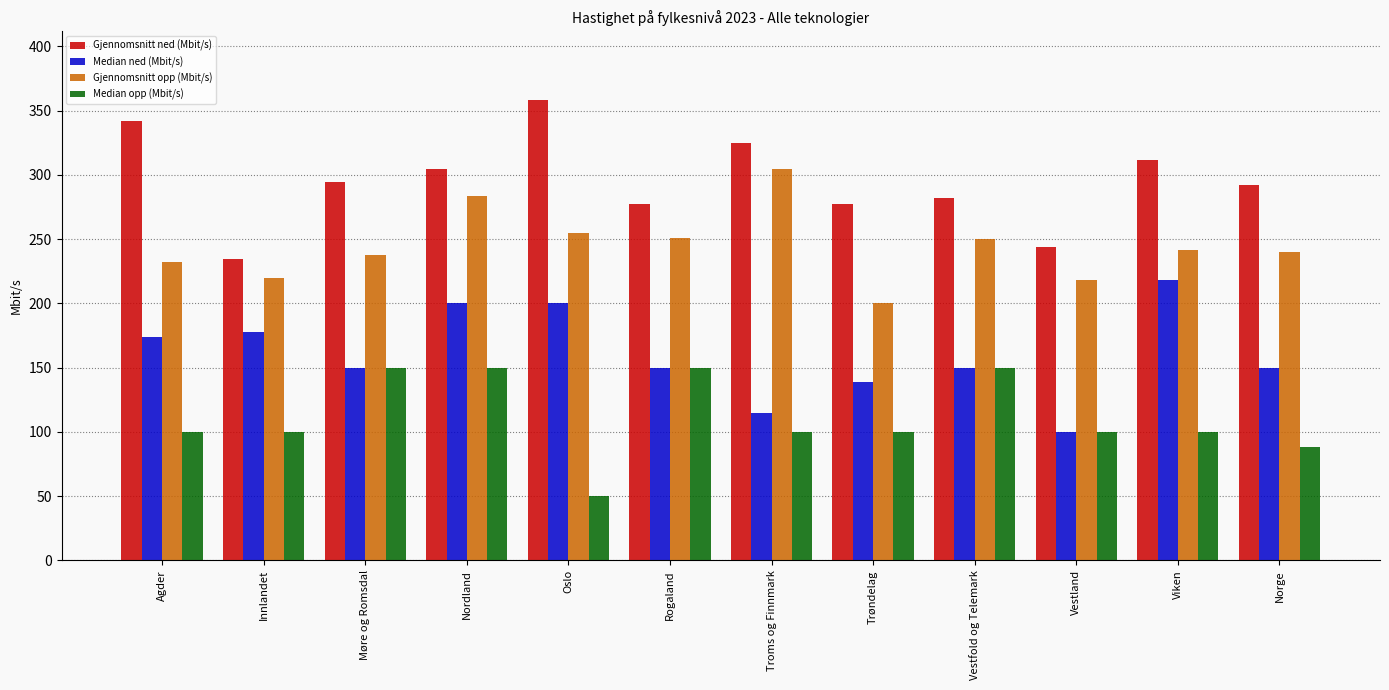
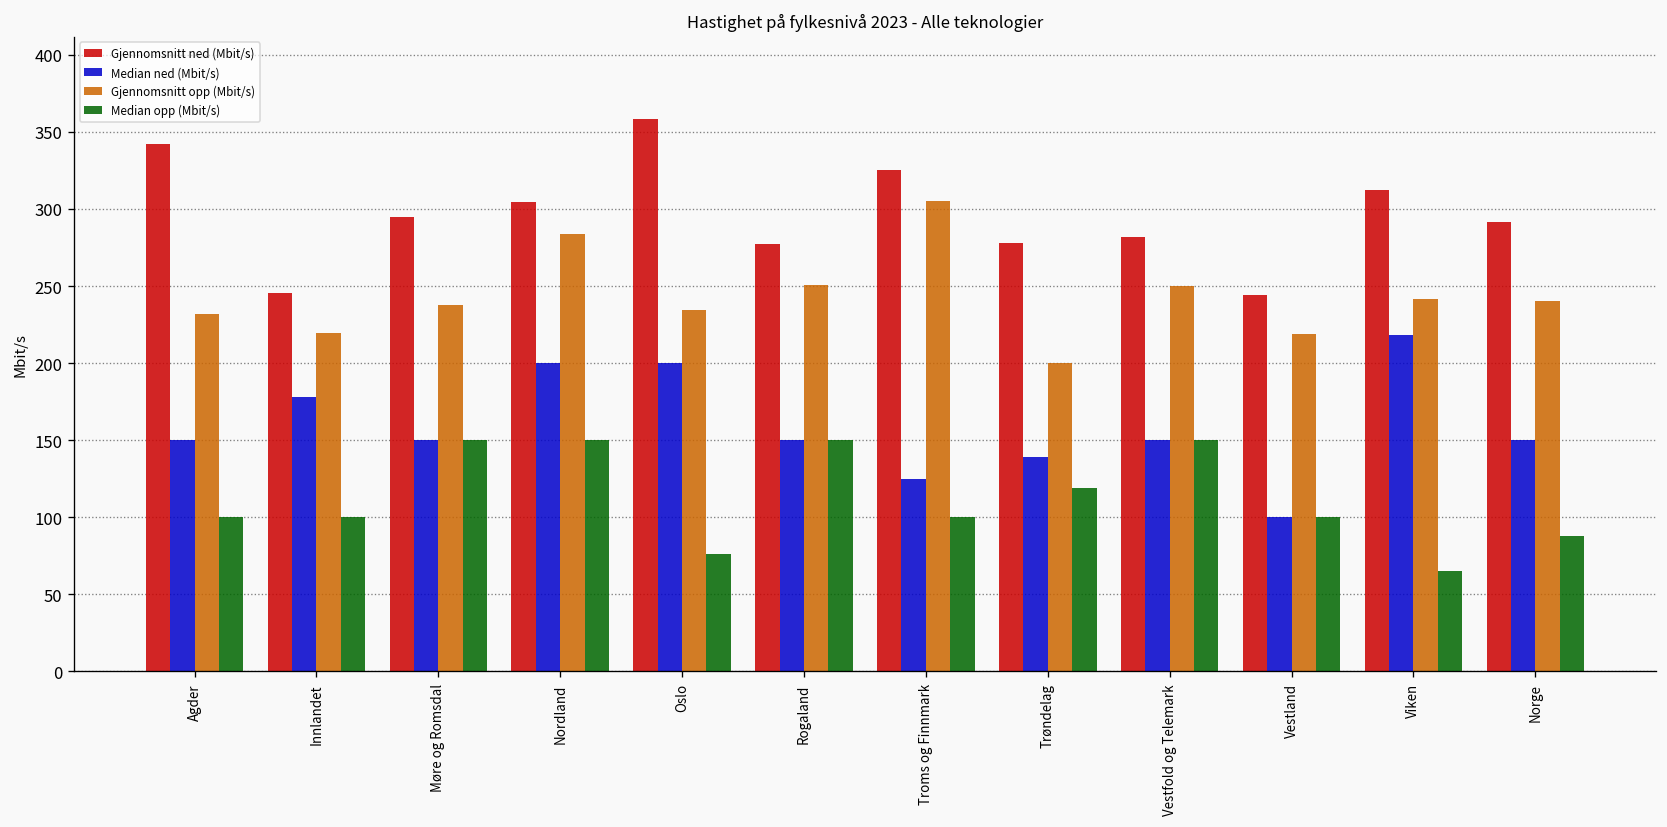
  {
    "Gjennomsnitt ned (Mbit/s)": {
      "Agder": 342,
-     "Innlandet": 234,
+     "Innlandet": 246,
      "Møre og Romsdal": 295,
      "Nordland": 305,
      "Oslo": 358,
      "Rogaland": 277,
      "Troms og Finnmark": 325,
      "Trøndelag": 278,
      "Vestfold og Telemark": 282,
      "Vestland": 244,
      "Viken": 312,
      "Norge": 292
    },
    "Median ned (Mbit/s)": {
-     "Agder": 174,
+     "Agder": 150,
      "Innlandet": 178,
      "Møre og Romsdal": 150,
      "Nordland": 200,
      "Oslo": 200,
      "Rogaland": 150,
-     "Troms og Finnmark": 115,
+     "Troms og Finnmark": 125,
      "Trøndelag": 139,
      "Vestfold og Telemark": 150,
      "Vestland": 100,
      "Viken": 218,
      "Norge": 150
    },
    "Gjennomsnitt opp (Mbit/s)": {
      "Agder": 232,
      "Innlandet": 220,
      "Møre og Romsdal": 238,
      "Nordland": 284,
-     "Oslo": 255,
+     "Oslo": 234,
      "Rogaland": 251,
      "Troms og Finnmark": 305,
      "Trøndelag": 200,
      "Vestfold og Telemark": 250,
      "Vestland": 219,
      "Viken": 242,
      "Norge": 240
    },
    "Median opp (Mbit/s)": {
      "Agder": 100,
      "Innlandet": 100,
      "Møre og Romsdal": 150,
      "Nordland": 150,
-     "Oslo": 50,
+     "Oslo": 76,
      "Rogaland": 150,
      "Troms og Finnmark": 100,
-     "Trøndelag": 100,
+     "Trøndelag": 119,
      "Vestfold og Telemark": 150,
      "Vestland": 100,
-     "Viken": 100,
+     "Viken": 65,
      "Norge": 88
    }
  }
